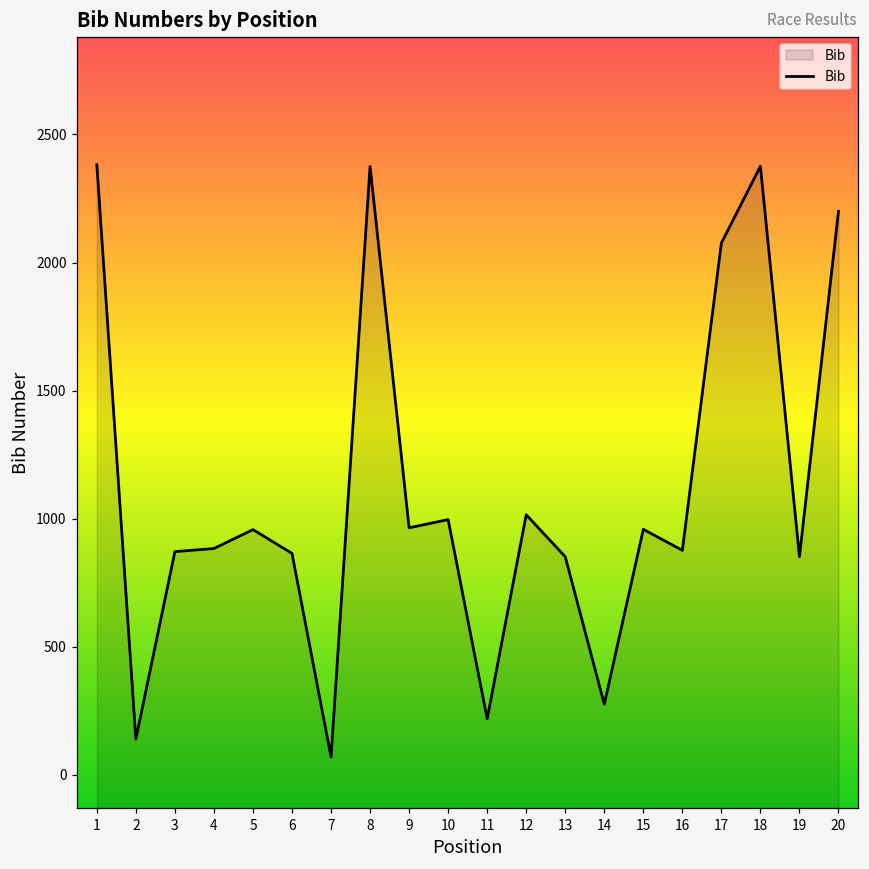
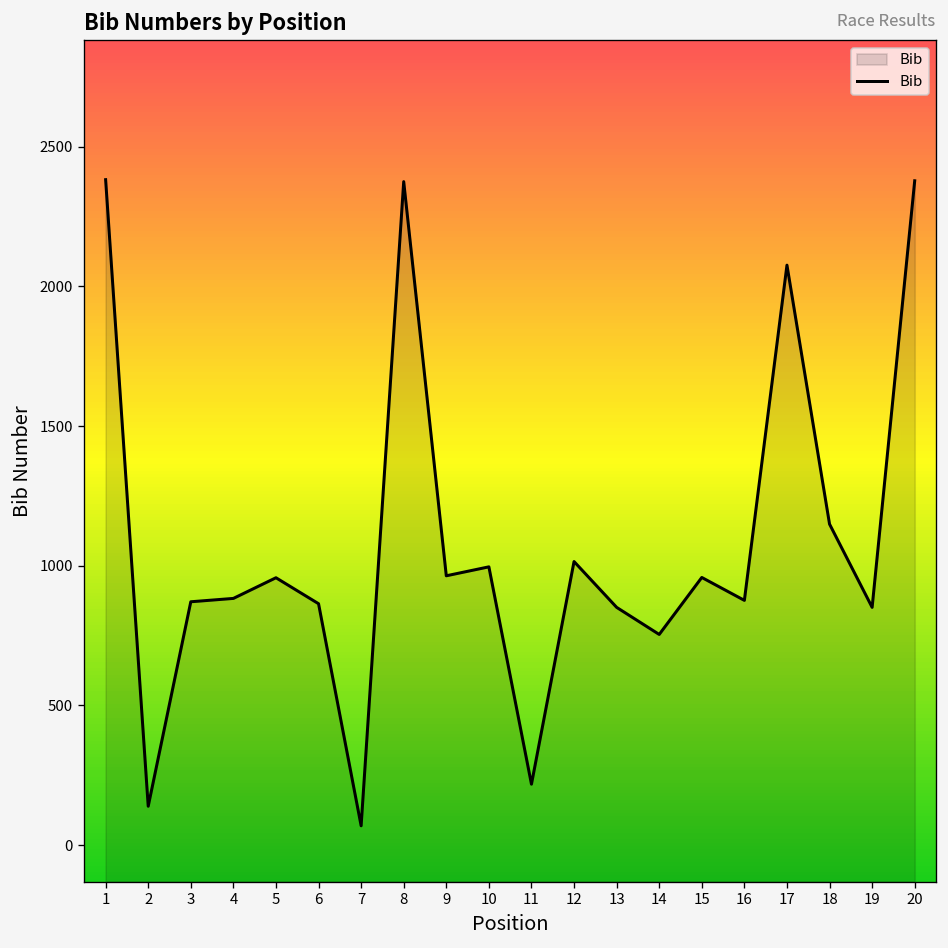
  {
    "1": 2380,
    "2": 140,
    "3": 870,
    "4": 880,
    "5": 960,
    "6": 860,
    "7": 70,
    "8": 2380,
    "9": 960,
    "10": 1000,
    "11": 220,
    "12": 1020,
    "13": 850,
-   "14": 280,
+   "14": 750,
    "15": 960,
    "16": 880,
    "17": 2080,
-   "18": 2380,
+   "18": 1150,
    "19": 850,
-   "20": 2200
+   "20": 2380
  }
